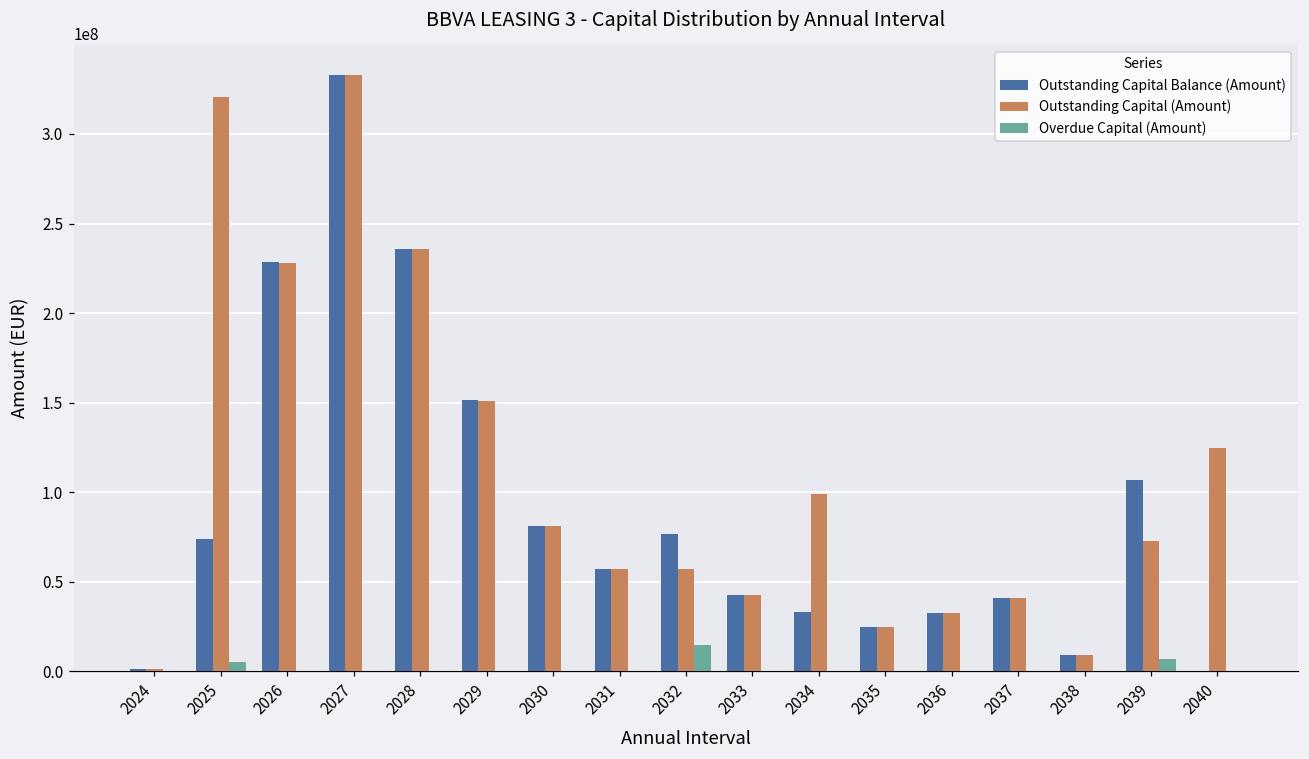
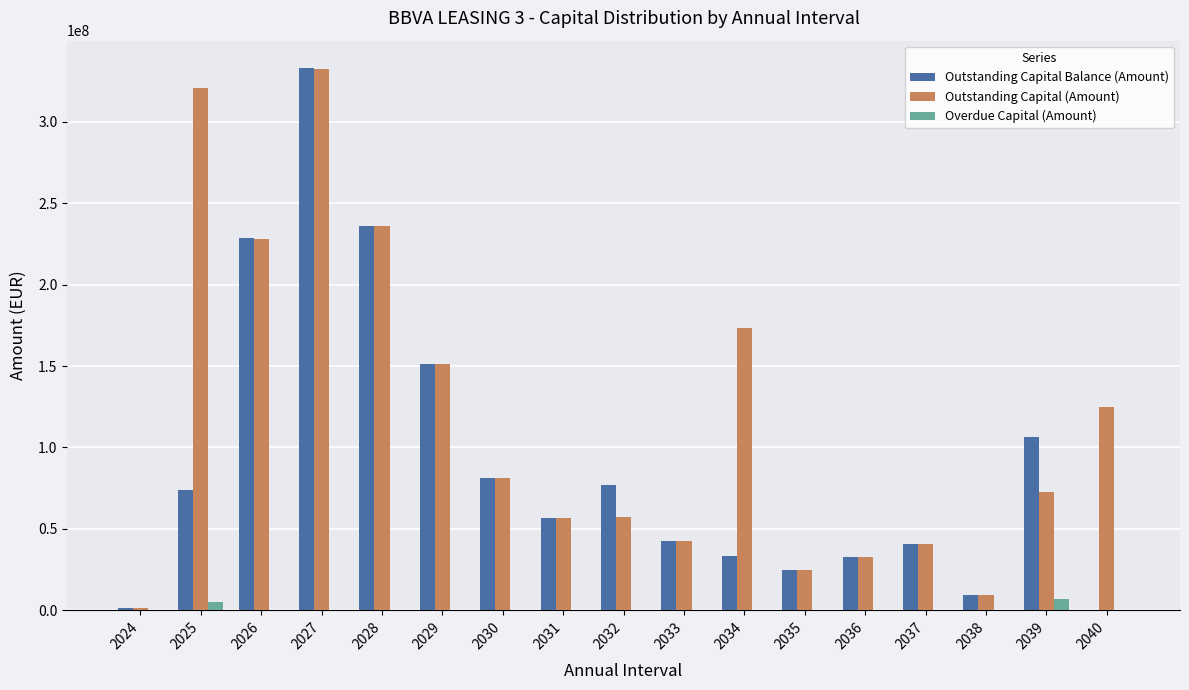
  {
    "Outstanding Capital Balance (Amount)": {
      "2025": 74000000,
      "2026": 229000000,
      "2027": 333000000,
      "2028": 236000000,
      "2029": 151000000,
      "2030": 81000000,
      "2031": 57000000,
      "2032": 77000000,
      "2033": 42000000,
      "2034": 33000000,
      "2035": 25000000,
      "2036": 33000000,
      "2037": 41000000,
      "2038": 9000000,
      "2039": 107000000
    },
    "Outstanding Capital (Amount)": {
      "2025": 321000000,
      "2026": 228000000,
      "2027": 333000000,
      "2028": 236000000,
      "2029": 151000000,
      "2030": 81000000,
      "2031": 57000000,
      "2032": 57000000,
      "2033": 42000000,
-     "2034": 99000000,
+     "2034": 173000000,
      "2035": 25000000,
      "2036": 33000000,
      "2037": 41000000,
      "2038": 9000000,
      "2039": 73000000,
      "2040": 125000000
    },
    "Overdue Capital (Amount)": {
      "2025": 5000000,
-     "2032": 15000000,
+     "2032": 0,
      "2039": 7000000,
      "2040": 0
    }
  }
